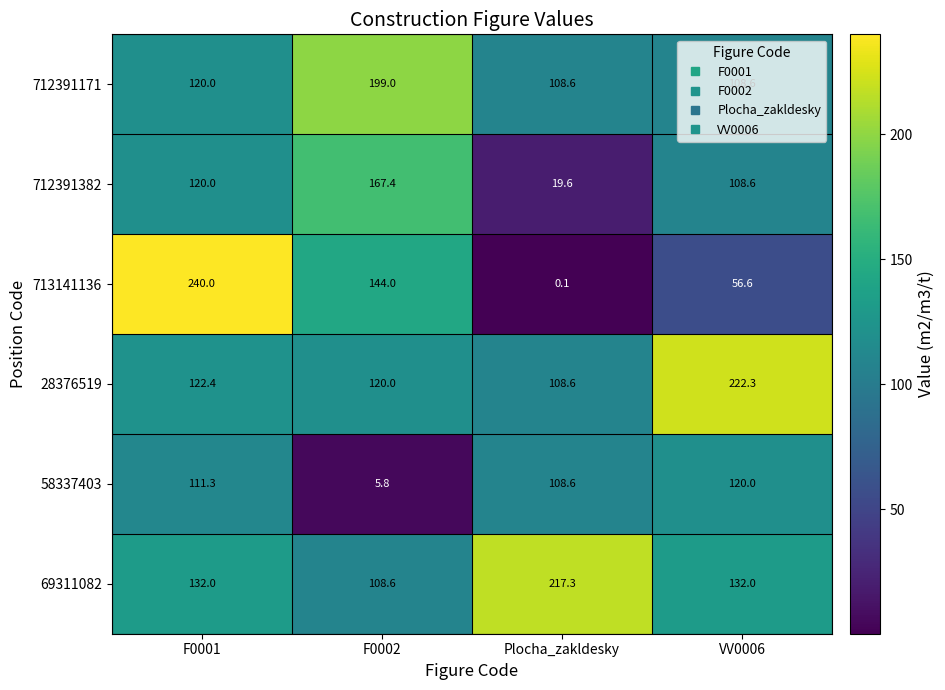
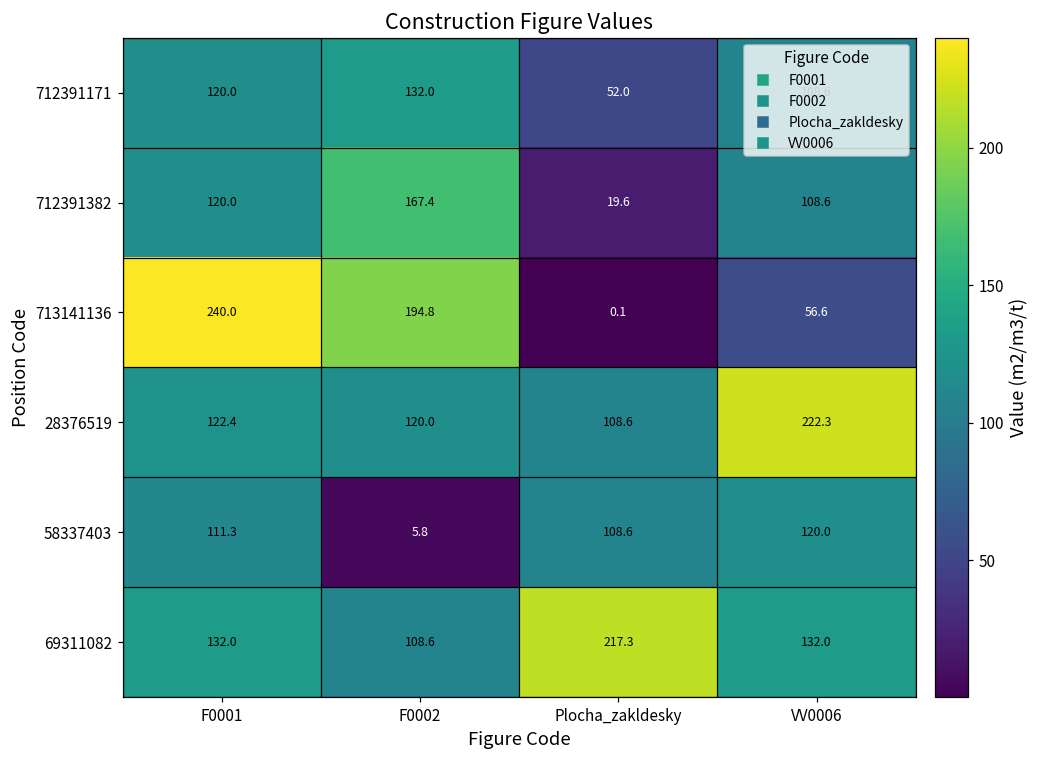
  {
    "712391171": {
      "F0001": 120.0,
-     "F0002": 199.0,
-     "Plocha_zakldesky": 108.6
+     "F0002": 132.0,
+     "Plocha_zakldesky": 52.0
    },
    "712391382": {
      "F0001": 120.0,
      "F0002": 167.4,
      "Plocha_zakldesky": 19.6,
      "VV0006": 108.6
    },
    "713141136": {
      "F0001": 240.0,
-     "F0002": 144.0,
+     "F0002": 194.8,
      "Plocha_zakldesky": 0.1,
      "VV0006": 56.6
    },
    "28376519": {
      "F0001": 122.4,
      "F0002": 120.0,
      "Plocha_zakldesky": 108.6,
      "VV0006": 222.3
    },
    "58337403": {
      "F0001": 111.3,
      "F0002": 5.8,
      "Plocha_zakldesky": 108.6,
      "VV0006": 120.0
    },
    "69311082": {
      "F0001": 132.0,
      "F0002": 108.6,
      "Plocha_zakldesky": 217.3,
      "VV0006": 132.0
    }
  }
